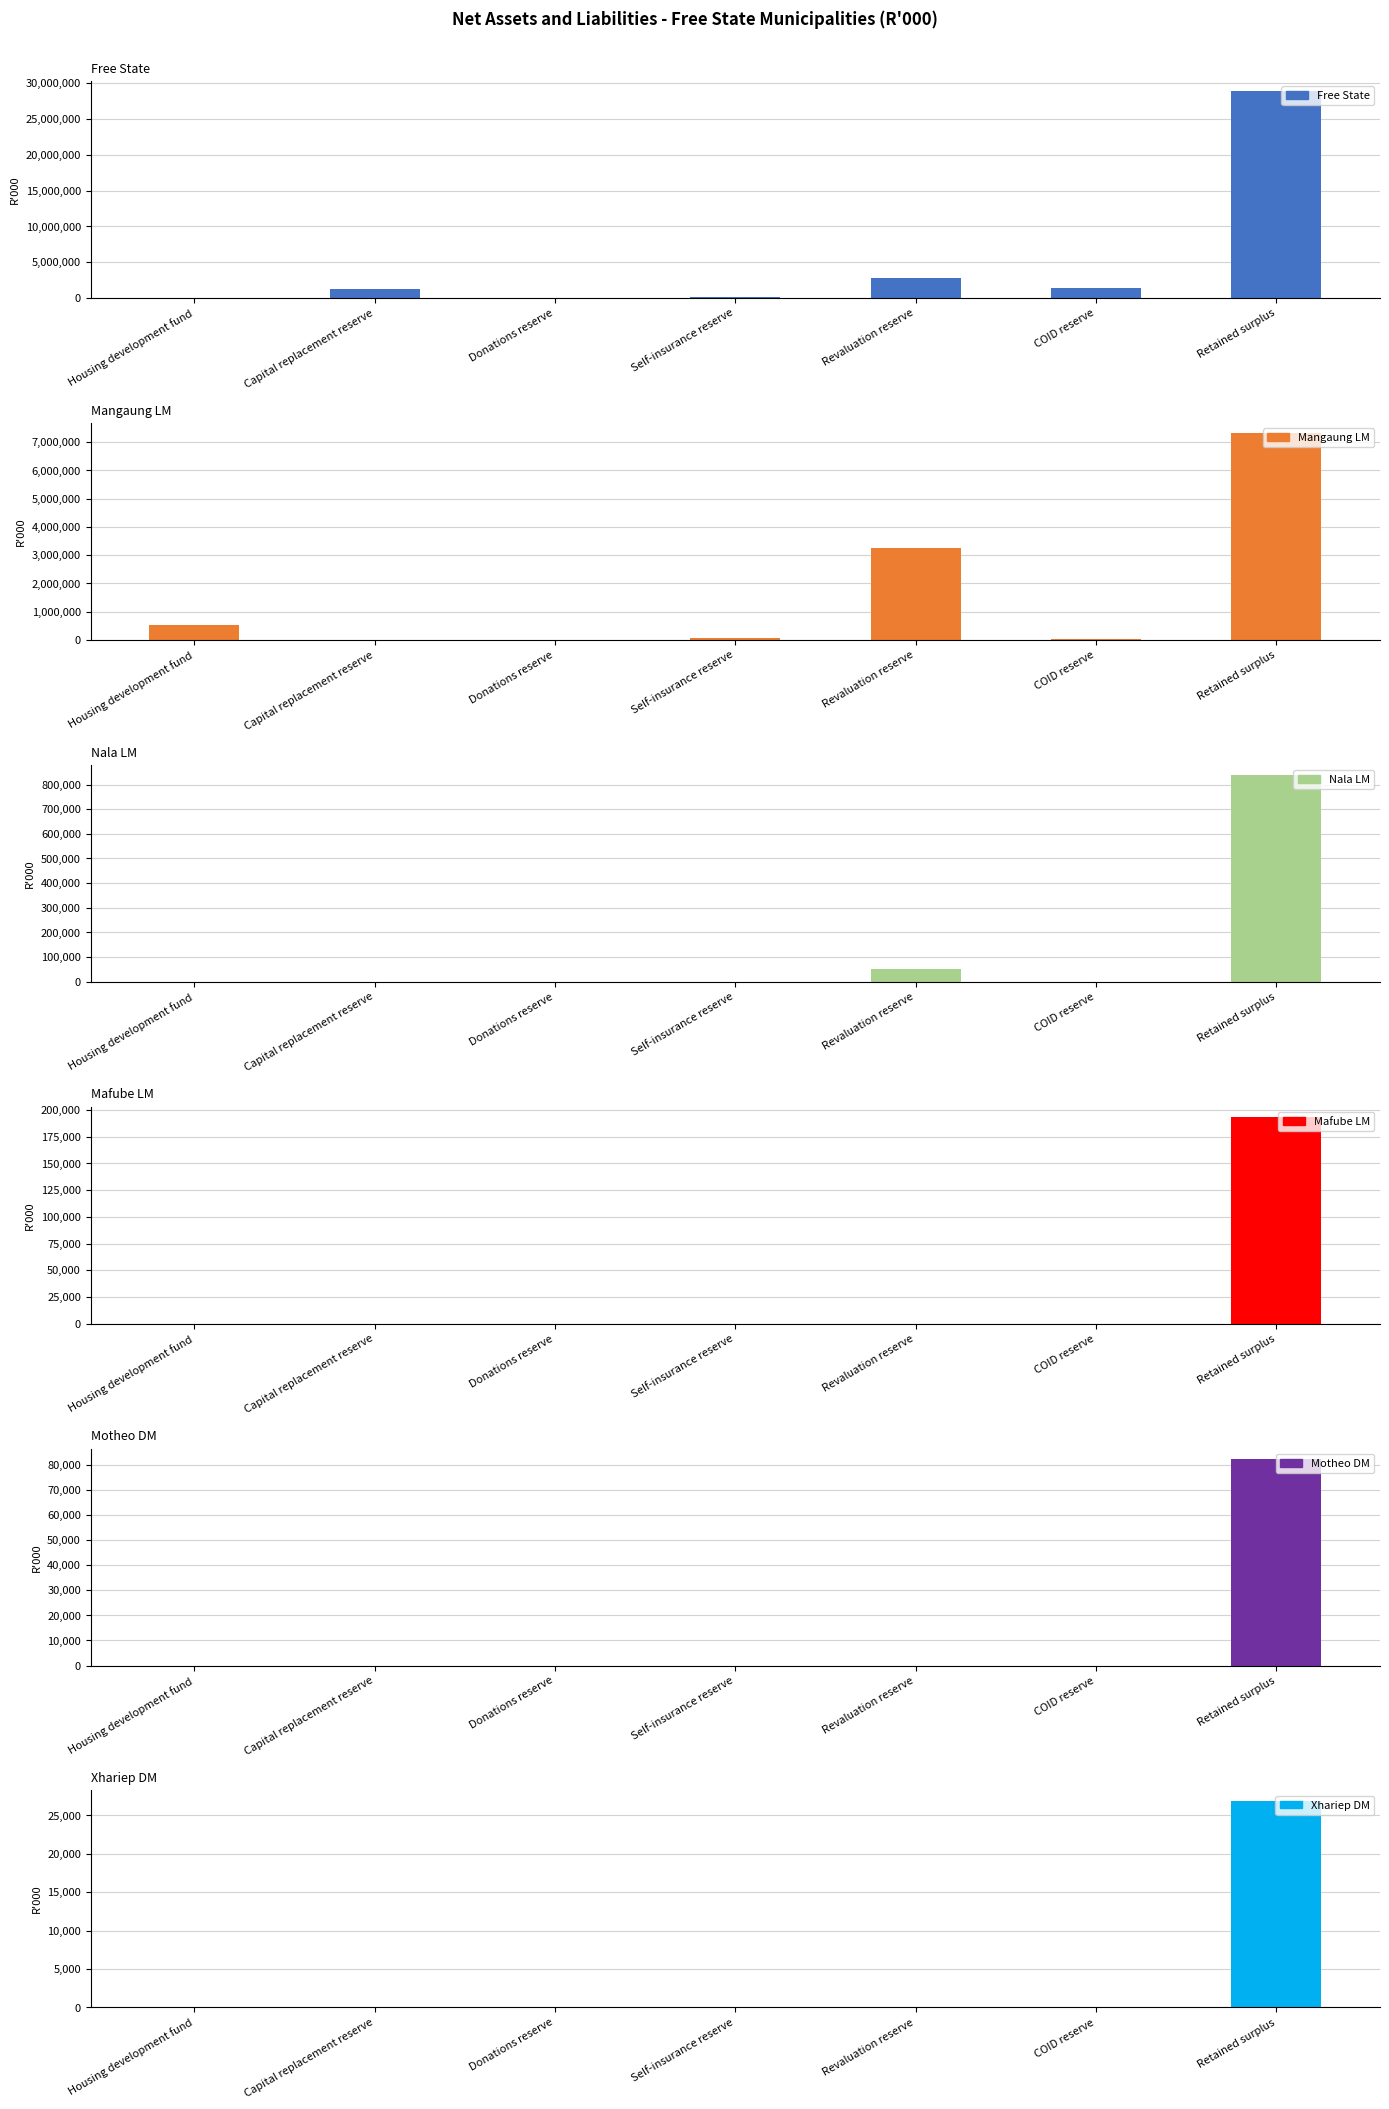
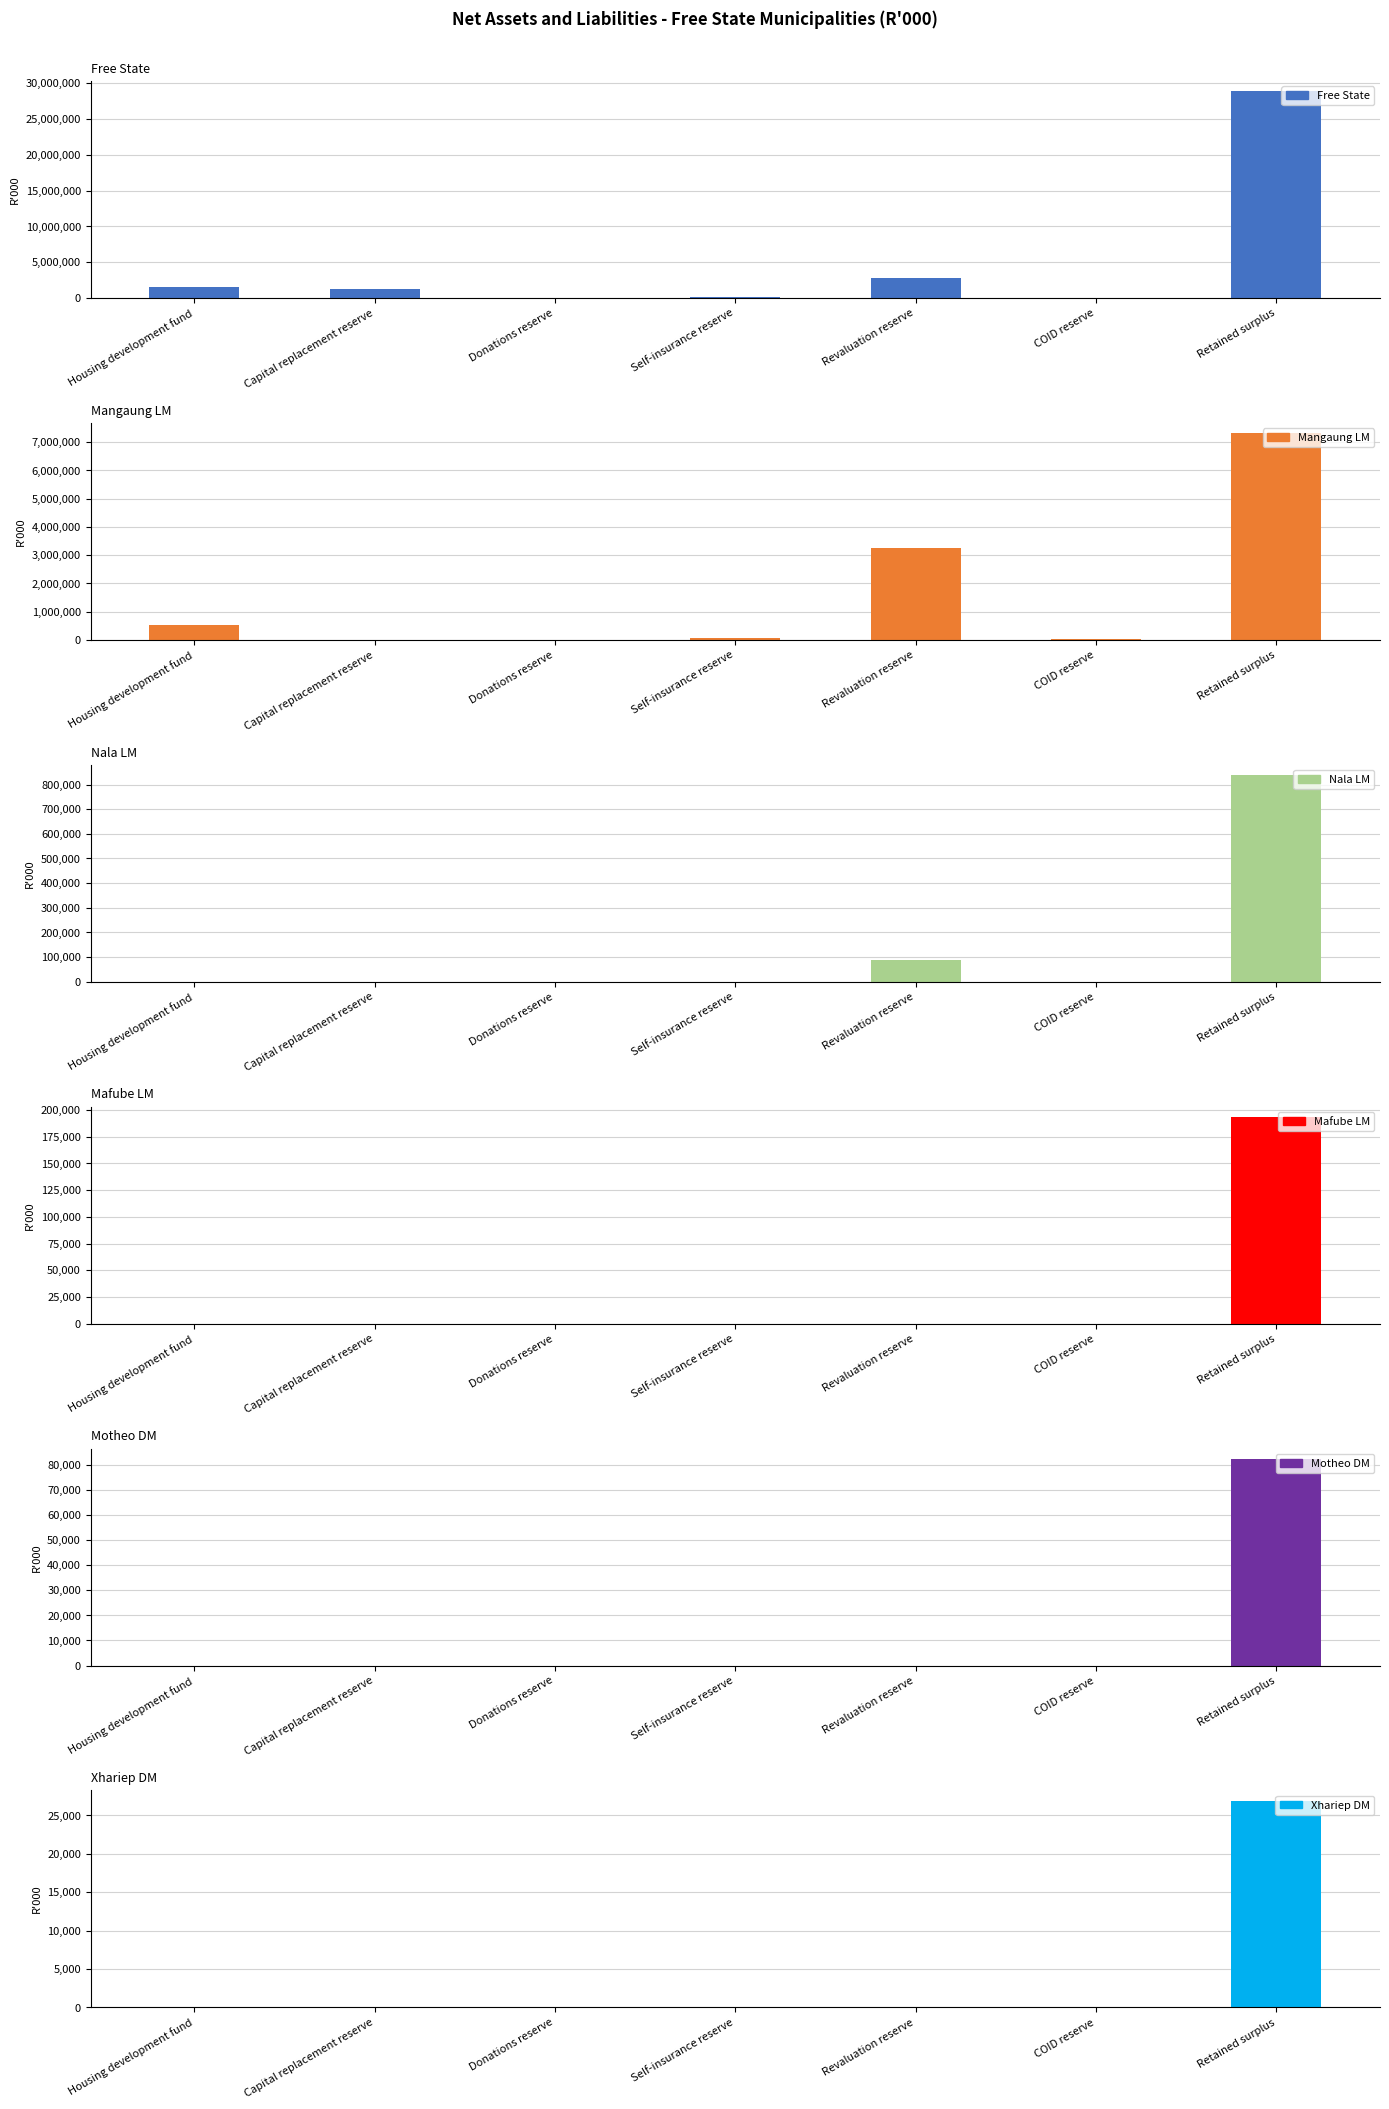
  {
    "Free State": {
-     "Housing development fund": "0",
+     "Housing development fund": "1,000,000",
      "Capital replacement reserve": "1,000,000",
      "Revaluation reserve": "3,000,000",
-     "COID reserve": "1,000,000",
+     "COID reserve": "0",
      "Retained surplus": "29,000,000"
    },
    "Mangaung LM": {
      "Housing development fund": "500,000",
      "Capital replacement reserve": "0",
      "Donations reserve": "0",
      "Revaluation reserve": "3,300,000"
    },
    "Nala LM": {
      "Housing development fund": "0",
      "Capital replacement reserve": "0",
      "Donations reserve": "0",
      "Self-insurance reserve": "0",
-     "Revaluation reserve": "50,000",
+     "Revaluation reserve": "90,000",
      "COID reserve": "0",
      "Retained surplus": "840,000"
    },
    "Mafube LM": {
      "Housing development fund": "0",
      "Capital replacement reserve": "0",
      "Donations reserve": "0",
      "Self-insurance reserve": "0",
      "Revaluation reserve": "0",
      "COID reserve": "0",
      "Retained surplus": "194,000"
    },
    "Motheo DM": {
      "Housing development fund": "0",
      "Capital replacement reserve": "0",
      "Donations reserve": "0",
      "Self-insurance reserve": "0",
      "Revaluation reserve": "0",
      "COID reserve": "0"
    },
    "Xhariep DM": {
      "Housing development fund": "0",
      "Capital replacement reserve": "0",
      "Donations reserve": "0",
      "Self-insurance reserve": "0",
      "Revaluation reserve": "0",
      "COID reserve": "0"
    }
  }
